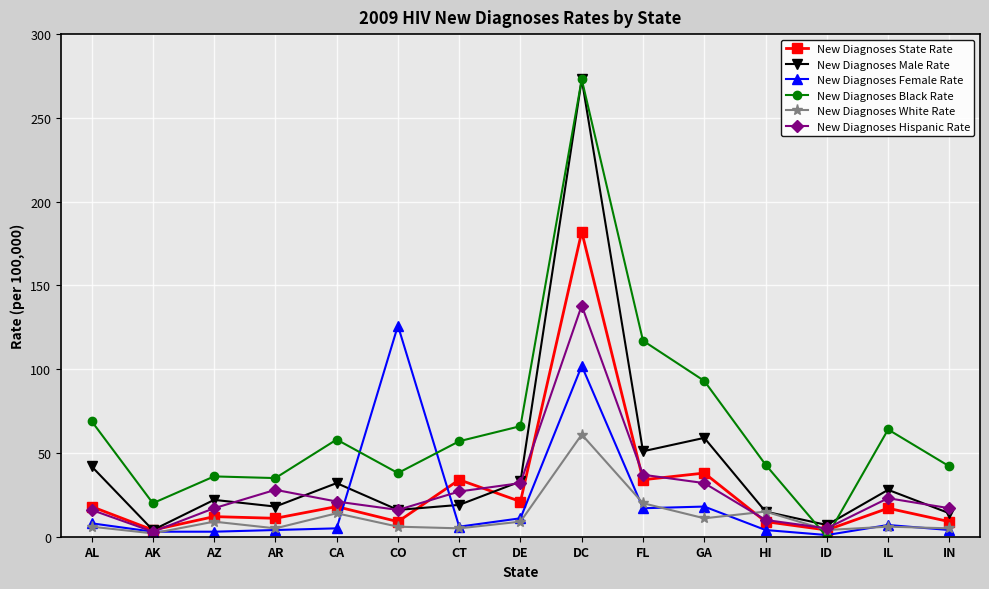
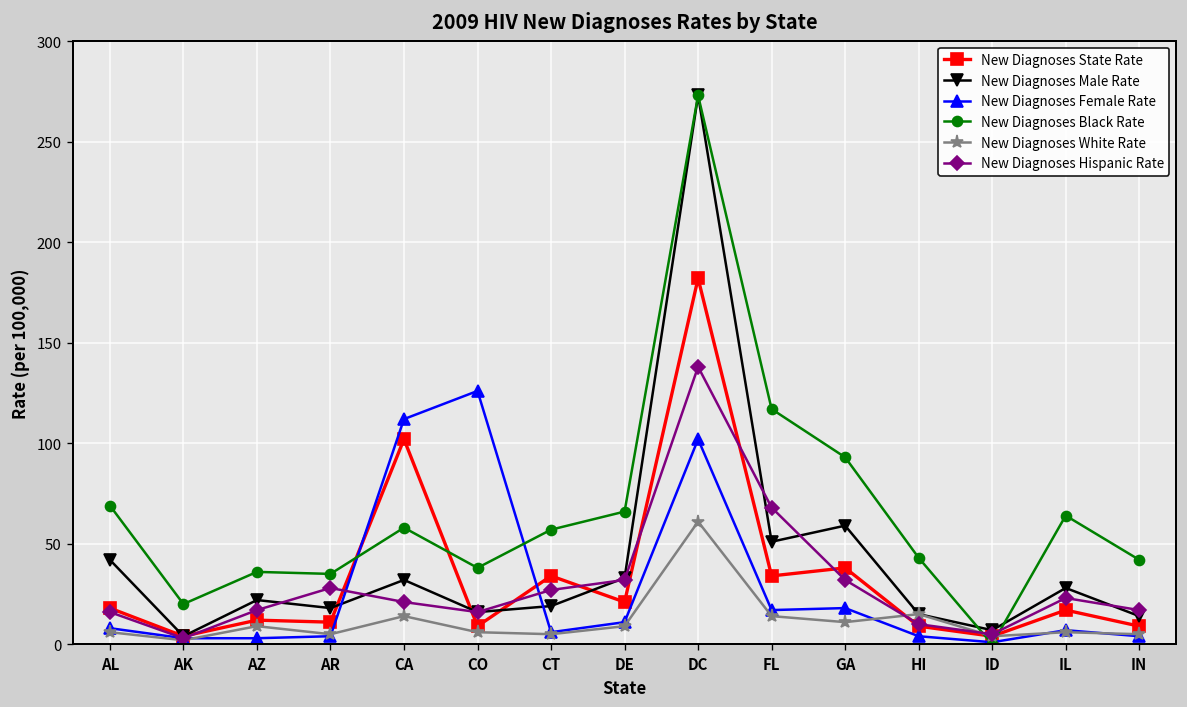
  {
    "New Diagnoses State Rate": {
      "AL": 18,
      "AZ": 12,
      "AR": 11,
-     "CA": 18,
+     "CA": 102,
      "CO": 9,
      "CT": 34,
      "DE": 21,
      "DC": 182,
      "FL": 34,
      "GA": 38,
      "IL": 17,
      "IN": 9
    },
    "New Diagnoses Male Rate": {
      "AL": 42,
      "AZ": 22,
      "AR": 18,
      "CA": 32,
      "CT": 19,
      "FL": 51,
      "GA": 59,
      "ID": 7,
      "IL": 28,
      "IN": 14
    },
    "New Diagnoses Female Rate": {
      "AL": 8,
      "AZ": 3,
-     "CA": 5,
+     "CA": 112,
      "CO": 126,
      "DE": 11,
      "DC": 102,
      "FL": 17,
      "GA": 18,
      "HI": 4
    },
    "New Diagnoses Black Rate": {
      "AL": 69,
      "AK": 20,
      "AZ": 36,
      "AR": 35,
      "CA": 58,
      "CO": 38,
      "CT": 57,
      "DE": 66,
      "FL": 117,
      "GA": 93,
      "HI": 43,
      "IL": 64,
      "IN": 42
    },
    "New Diagnoses White Rate": {
      "AL": 6,
      "AZ": 9,
      "CA": 14,
      "CO": 6,
      "DE": 9,
      "DC": 61,
-     "FL": 20,
+     "FL": 14,
      "GA": 11
    },
    "New Diagnoses Hispanic Rate": {
      "AL": 16,
      "AZ": 17,
      "AR": 28,
      "CA": 21,
      "CT": 27,
      "DC": 138,
-     "FL": 37,
+     "FL": 68,
      "GA": 32,
      "IL": 23,
      "IN": 17
    }
  }
